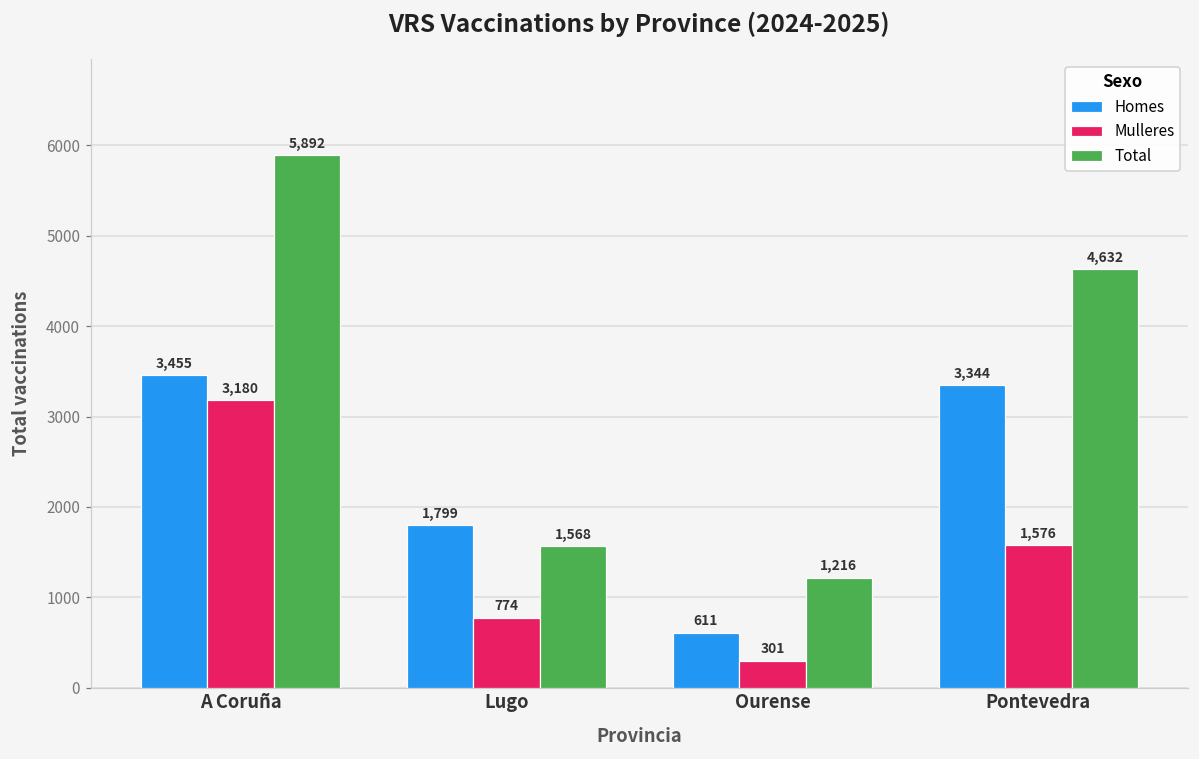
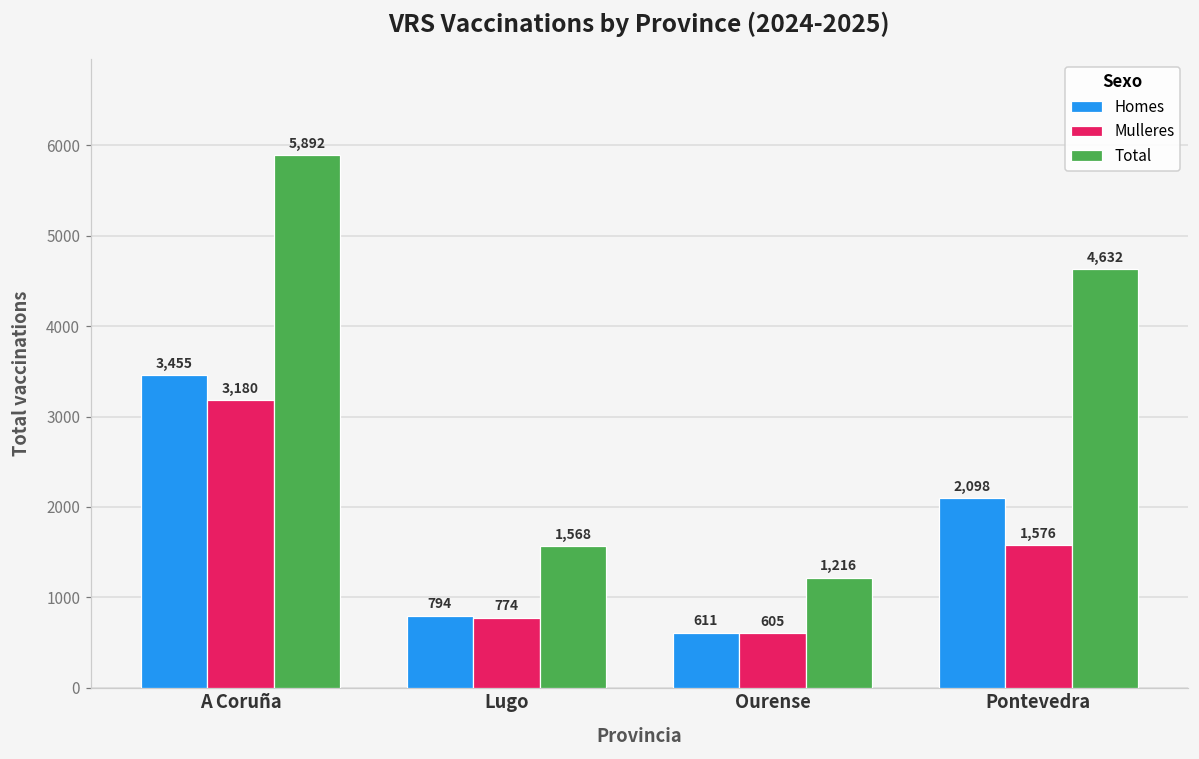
  {
    "Homes": {
      "A Coruña": "3,455",
-     "Lugo": "1,799",
+     "Lugo": "794",
      "Ourense": "611",
-     "Pontevedra": "3,344"
+     "Pontevedra": "2,098"
    },
    "Mulleres": {
      "A Coruña": "3,180",
      "Lugo": "774",
-     "Ourense": "301",
+     "Ourense": "605",
      "Pontevedra": "1,576"
    },
    "Total": {
      "A Coruña": "5,892",
      "Lugo": "1,568",
      "Ourense": "1,216",
      "Pontevedra": "4,632"
    }
  }
